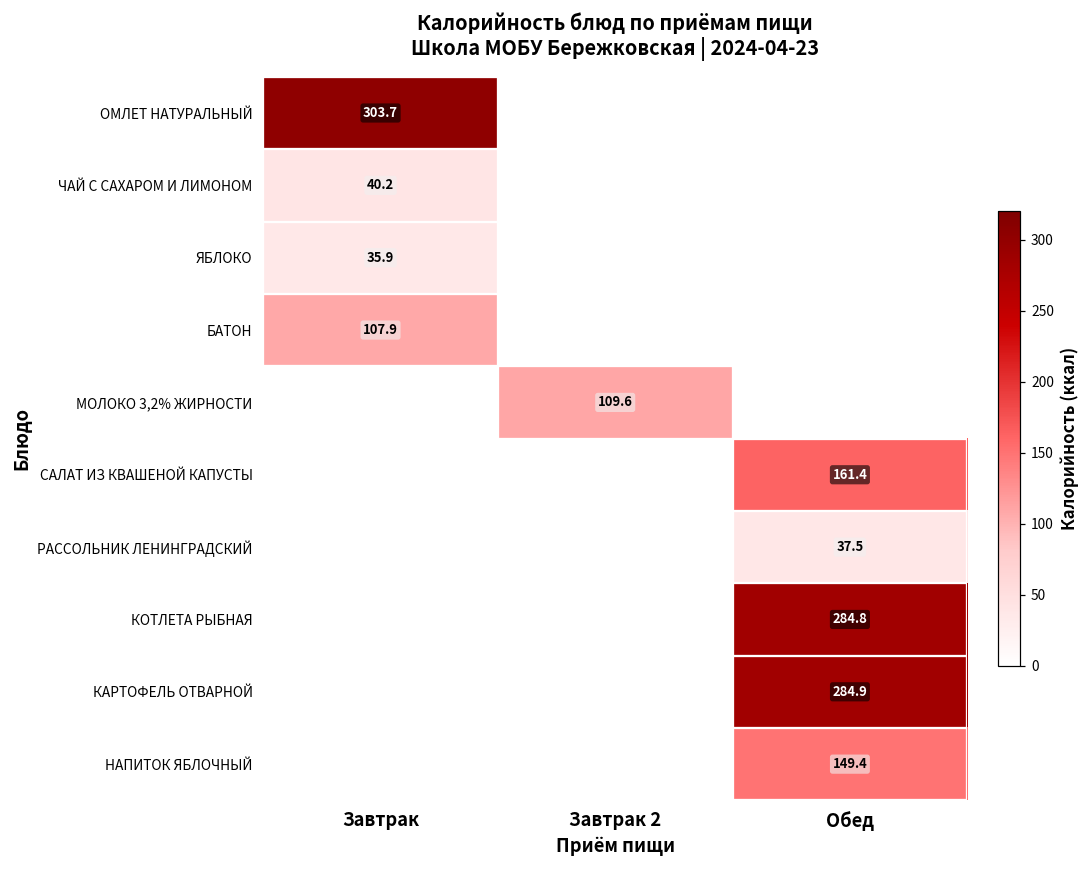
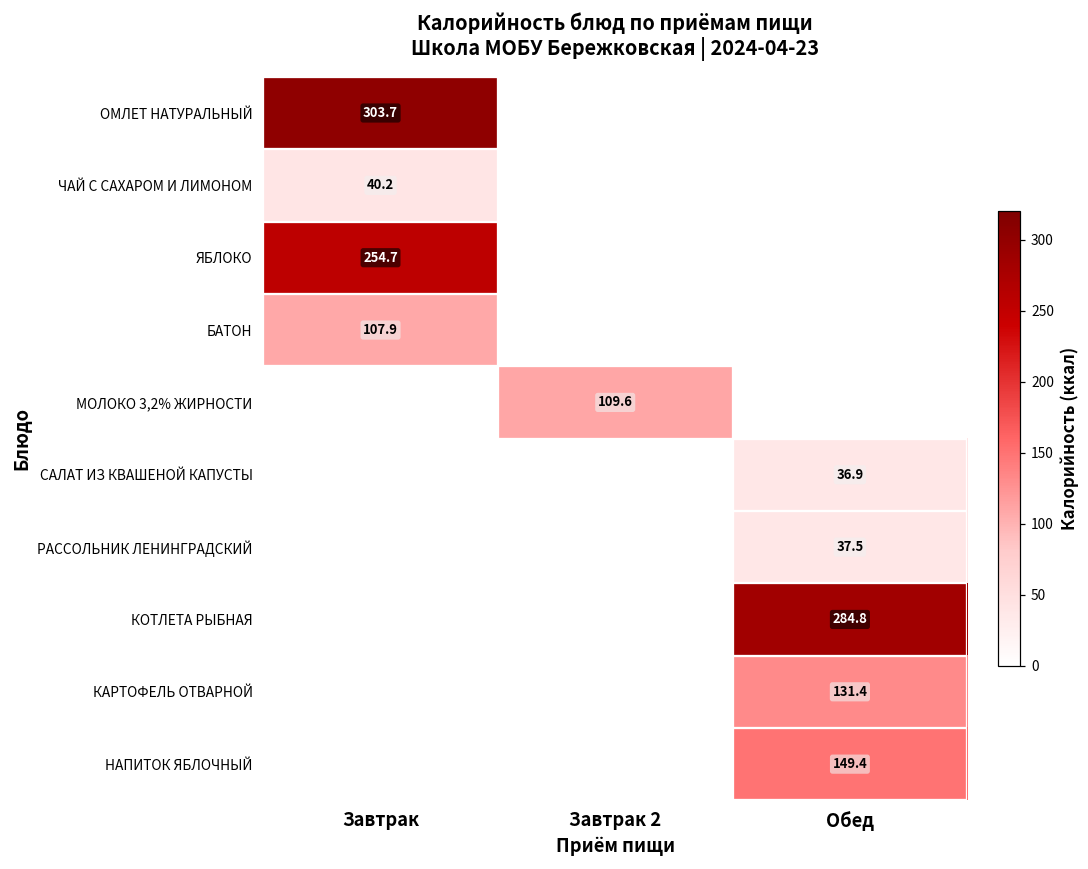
  {
    "ЯБЛОКО": {
-     "Завтрак": 35.9
+     "Завтрак": 254.7
    },
    "САЛАТ ИЗ КВАШЕНОЙ КАПУСТЫ": {
-     "Обед": 161.4
+     "Обед": 36.9
    },
    "КАРТОФЕЛЬ ОТВАРНОЙ": {
-     "Обед": 284.9
+     "Обед": 131.4
    }
  }
